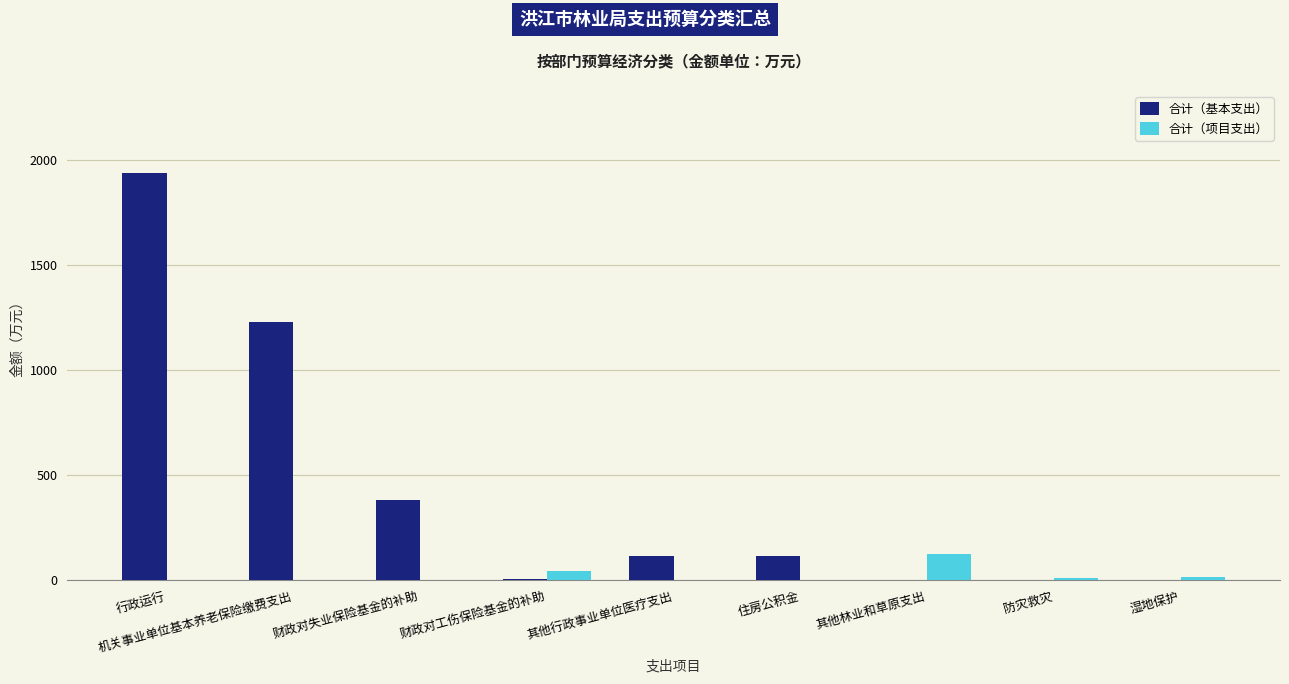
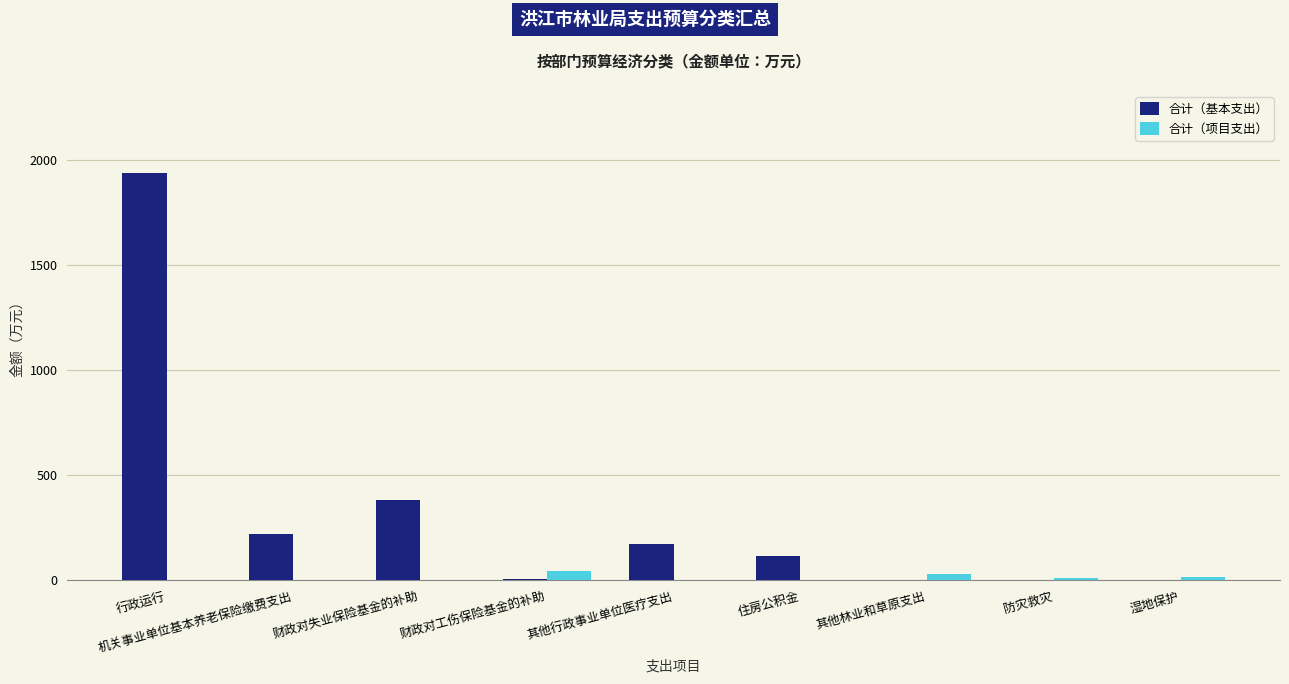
  {
    "合计（基本支出）": {
      "行政运行": 1940,
-     "机关事业单位基本养老保险缴费支出": 1230,
+     "机关事业单位基本养老保险缴费支出": 220,
      "财政对失业保险基金的补助": 380,
-     "其他行政事业单位医疗支出": 120,
+     "其他行政事业单位医疗支出": 170,
      "住房公积金": 110,
      "其他林业和草原支出": 0,
      "防灾救灾": 0,
      "湿地保护": 0
    },
    "合计（项目支出）": {
      "行政运行": 0,
      "机关事业单位基本养老保险缴费支出": 0,
      "财政对失业保险基金的补助": 0,
      "财政对工伤保险基金的补助": 50,
      "其他行政事业单位医疗支出": 0,
      "住房公积金": 0,
-     "其他林业和草原支出": 130,
+     "其他林业和草原支出": 30,
      "湿地保护": 20
    }
  }
